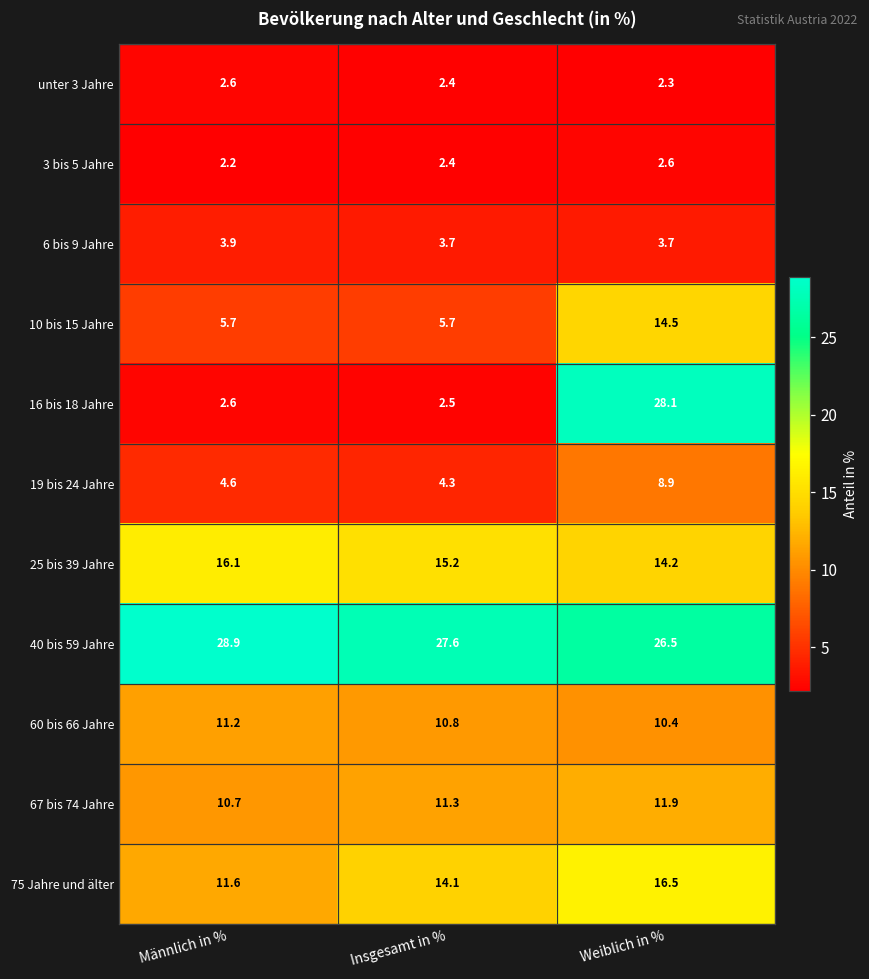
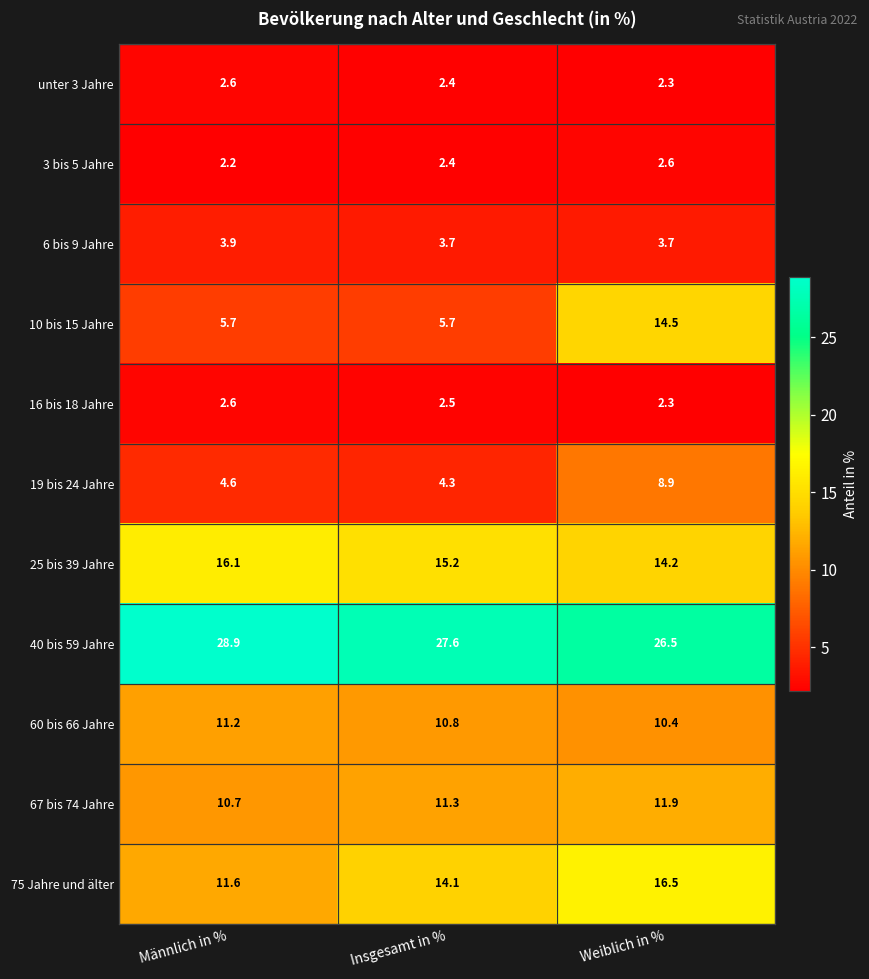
  {
    "unter 3 Jahre": {
      "Männlich in %": 2.6,
      "Insgesamt in %": 2.4,
      "Weiblich in %": 2.3
    },
    "3 bis 5 Jahre": {
      "Männlich in %": 2.2,
      "Insgesamt in %": 2.4,
      "Weiblich in %": 2.6
    },
    "6 bis 9 Jahre": {
      "Männlich in %": 3.9,
      "Insgesamt in %": 3.7,
      "Weiblich in %": 3.7
    },
    "10 bis 15 Jahre": {
      "Männlich in %": 5.7,
      "Insgesamt in %": 5.7,
      "Weiblich in %": 14.5
    },
    "16 bis 18 Jahre": {
      "Männlich in %": 2.6,
      "Insgesamt in %": 2.5,
-     "Weiblich in %": 28.1
+     "Weiblich in %": 2.3
    },
    "19 bis 24 Jahre": {
      "Männlich in %": 4.6,
      "Insgesamt in %": 4.3,
      "Weiblich in %": 8.9
    },
    "25 bis 39 Jahre": {
      "Männlich in %": 16.1,
      "Insgesamt in %": 15.2,
      "Weiblich in %": 14.2
    },
    "40 bis 59 Jahre": {
      "Männlich in %": 28.9,
      "Insgesamt in %": 27.6,
      "Weiblich in %": 26.5
    },
    "60 bis 66 Jahre": {
      "Männlich in %": 11.2,
      "Insgesamt in %": 10.8,
      "Weiblich in %": 10.4
    },
    "67 bis 74 Jahre": {
      "Männlich in %": 10.7,
      "Insgesamt in %": 11.3,
      "Weiblich in %": 11.9
    },
    "75 Jahre und älter": {
      "Männlich in %": 11.6,
      "Insgesamt in %": 14.1,
      "Weiblich in %": 16.5
    }
  }
